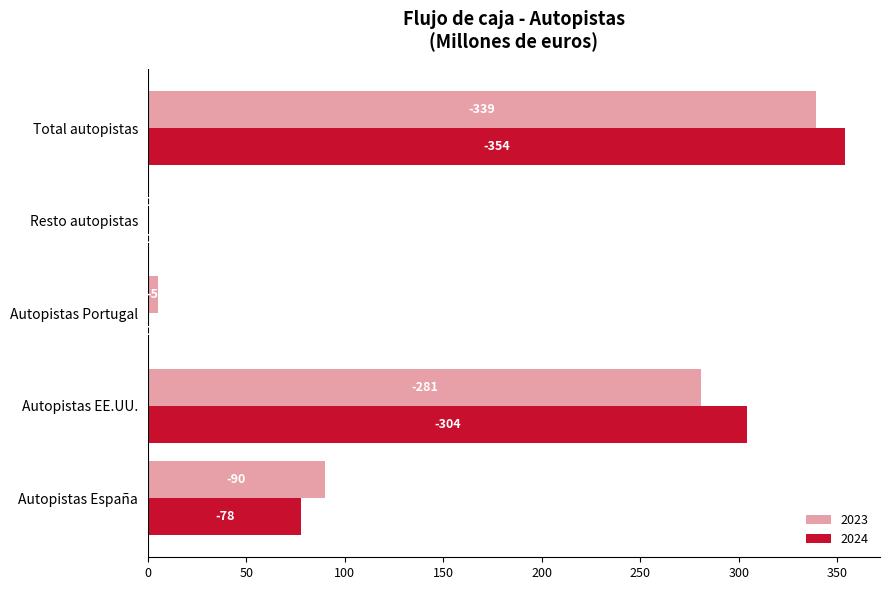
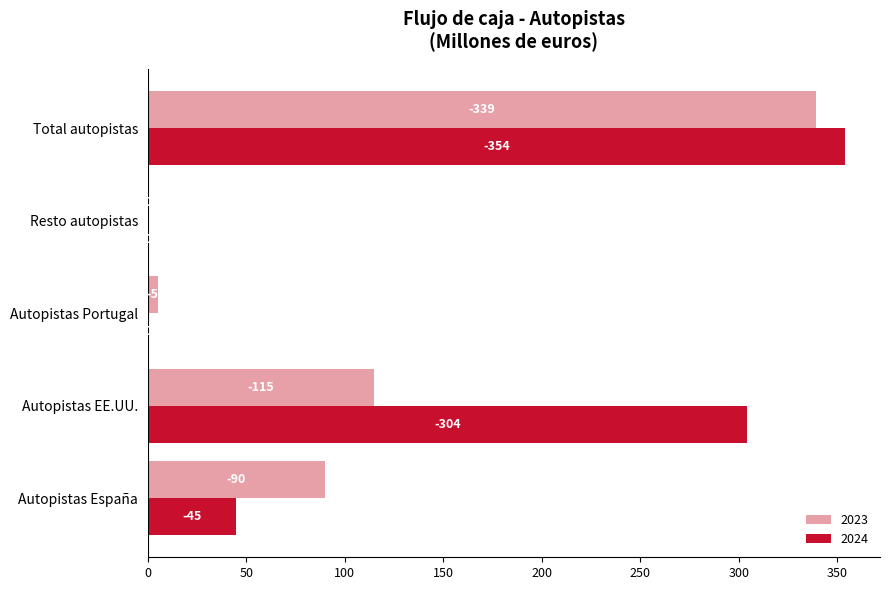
  {
    "2023": {
-     "Autopistas EE.UU.": -281
+     "Autopistas EE.UU.": -115
    },
    "2024": {
-     "Autopistas España": -78
+     "Autopistas España": -45
    }
  }
